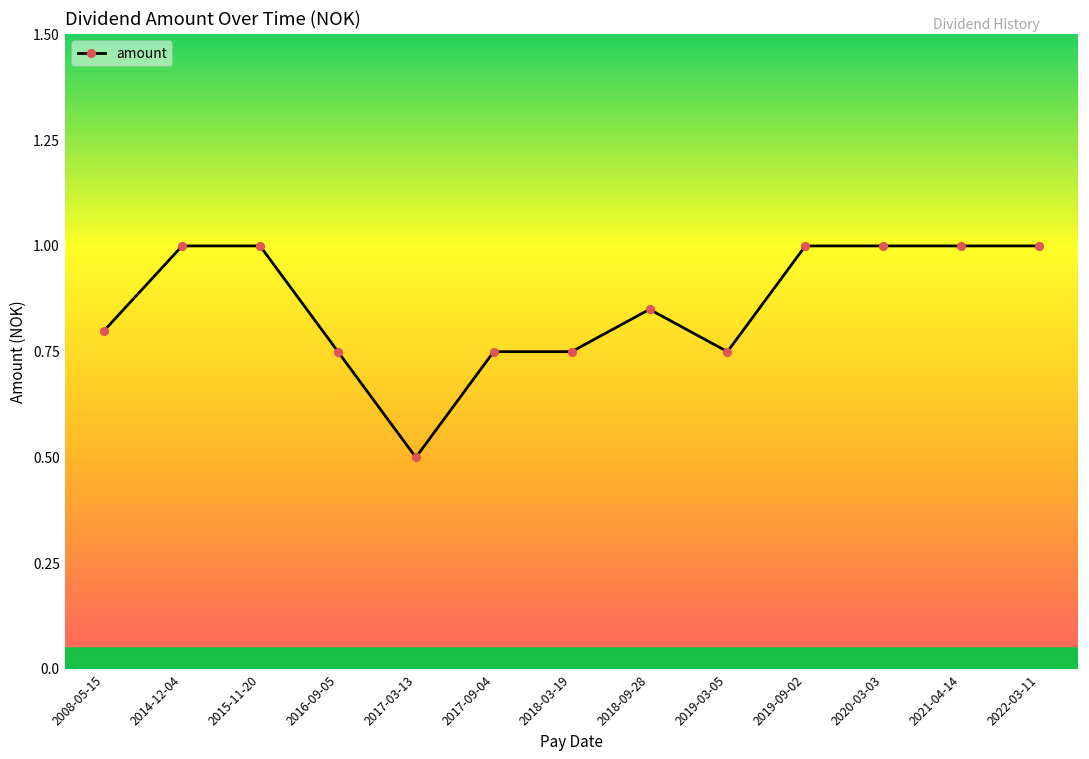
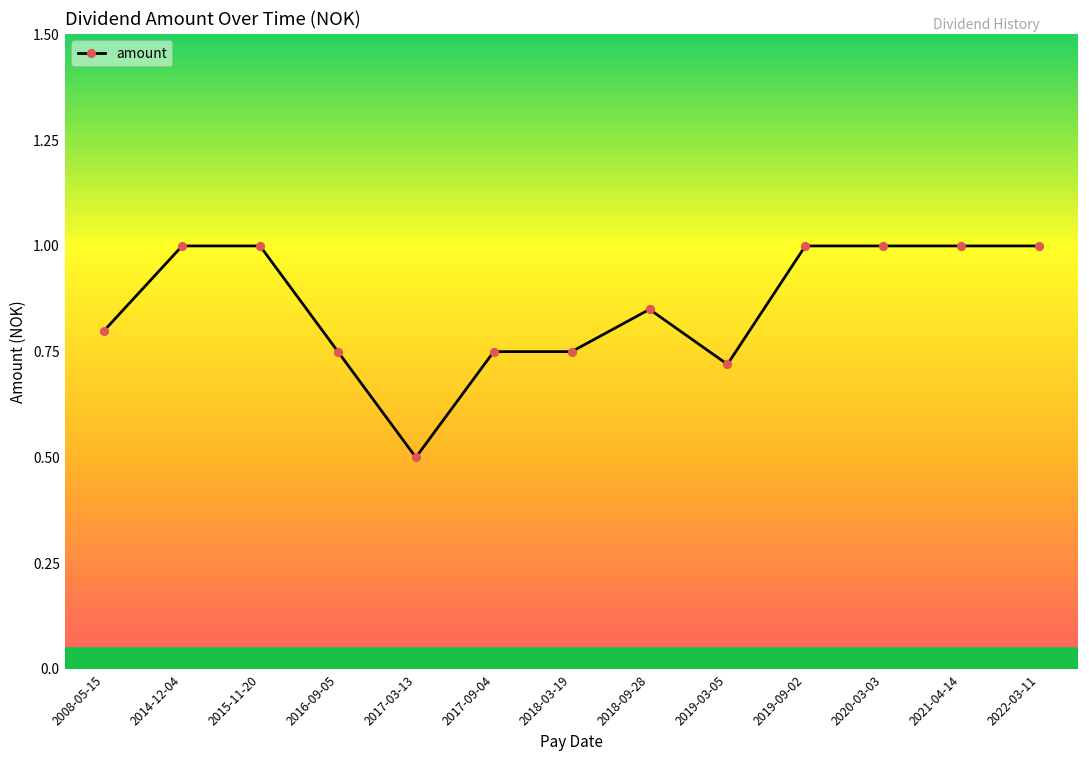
  {
    "2008-05-15": 0.80,
    "2014-12-04": 1.00,
    "2015-11-20": 1.00,
    "2016-09-05": 0.75,
    "2017-03-13": 0.50,
    "2017-09-04": 0.75,
    "2018-03-19": 0.75,
    "2018-09-28": 0.85,
-   "2019-03-05": 0.75,
+   "2019-03-05": 0.72,
    "2019-09-02": 1.00,
    "2020-03-03": 1.00,
    "2021-04-14": 1.00,
    "2022-03-11": 1.00
  }
